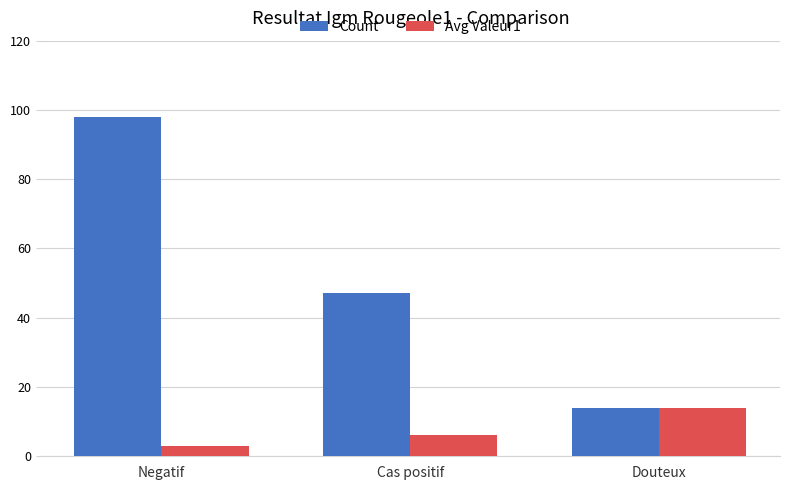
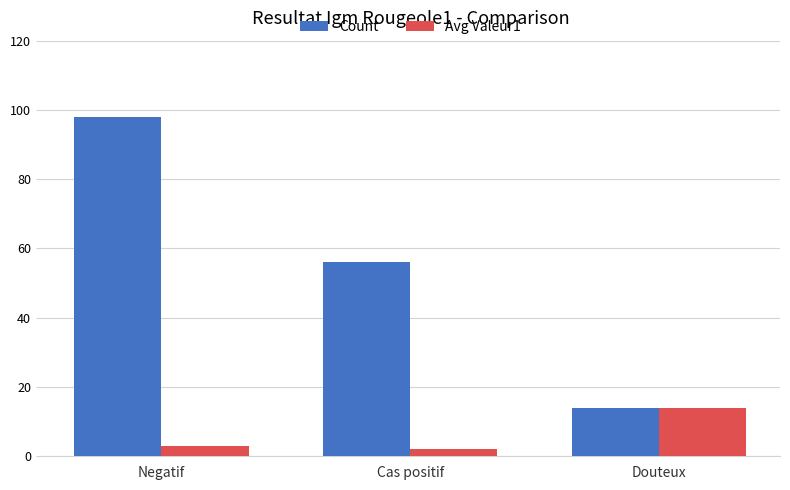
  {
    "Count": {
      "Negatif": 98,
-     "Cas positif": 47,
+     "Cas positif": 56,
      "Douteux": 14
    },
    "Avg Valeur1": {
      "Negatif": 3,
-     "Cas positif": 6,
+     "Cas positif": 2,
      "Douteux": 14
    }
  }
